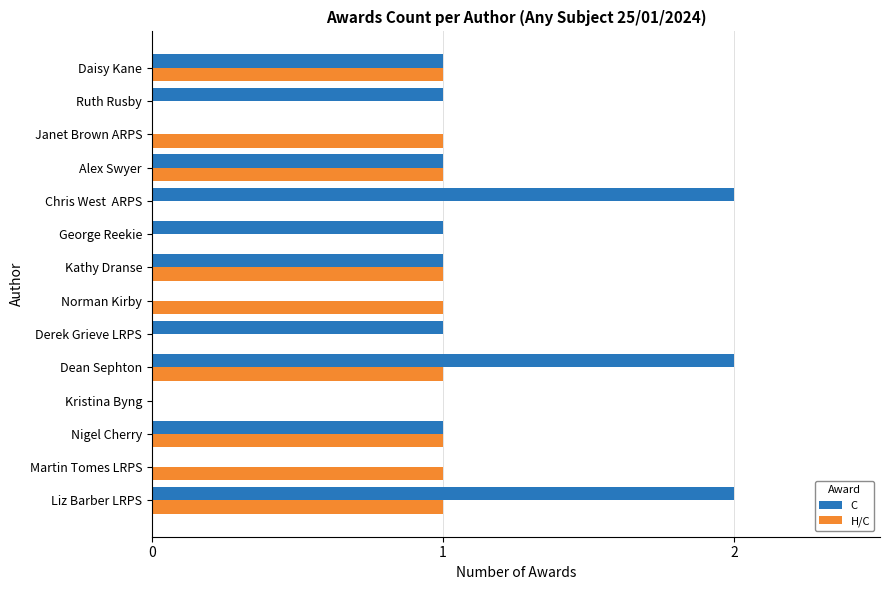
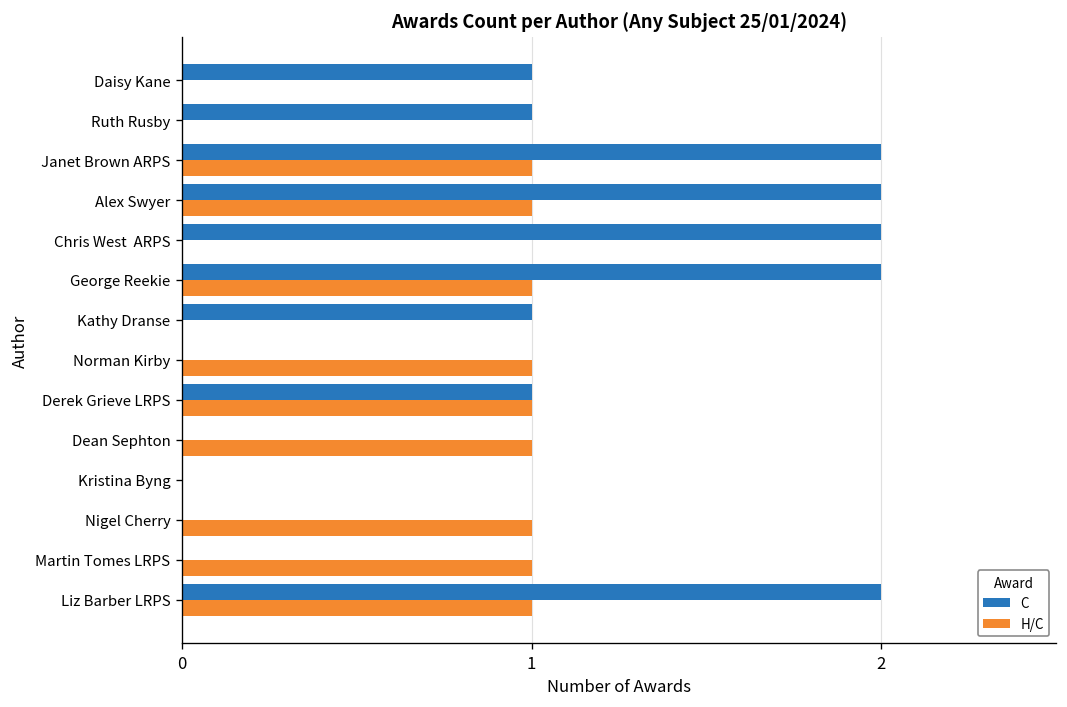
  {
    "C": {
      "Daisy Kane": 1,
      "Ruth Rusby": 1,
-     "Janet Brown ARPS": 0,
-     "Alex Swyer": 1,
+     "Janet Brown ARPS": 2,
+     "Alex Swyer": 2,
      "Chris West ARPS": 2,
-     "George Reekie": 1,
+     "George Reekie": 2,
      "Kathy Dranse": 1,
      "Norman Kirby": 0,
      "Derek Grieve LRPS": 1,
-     "Dean Sephton": 2,
+     "Dean Sephton": 0,
      "Kristina Byng": 0,
-     "Nigel Cherry": 1,
+     "Nigel Cherry": 0,
      "Martin Tomes LRPS": 0,
      "Liz Barber LRPS": 2
    },
    "H/C": {
-     "Daisy Kane": 1,
+     "Daisy Kane": 0,
      "Ruth Rusby": 0,
      "Janet Brown ARPS": 1,
      "Alex Swyer": 1,
      "Chris West ARPS": 0,
-     "George Reekie": 0,
-     "Kathy Dranse": 1,
+     "George Reekie": 1,
+     "Kathy Dranse": 0,
      "Norman Kirby": 1,
-     "Derek Grieve LRPS": 0,
+     "Derek Grieve LRPS": 1,
      "Dean Sephton": 1,
      "Kristina Byng": 0,
      "Nigel Cherry": 1,
      "Martin Tomes LRPS": 1,
      "Liz Barber LRPS": 1
    }
  }
